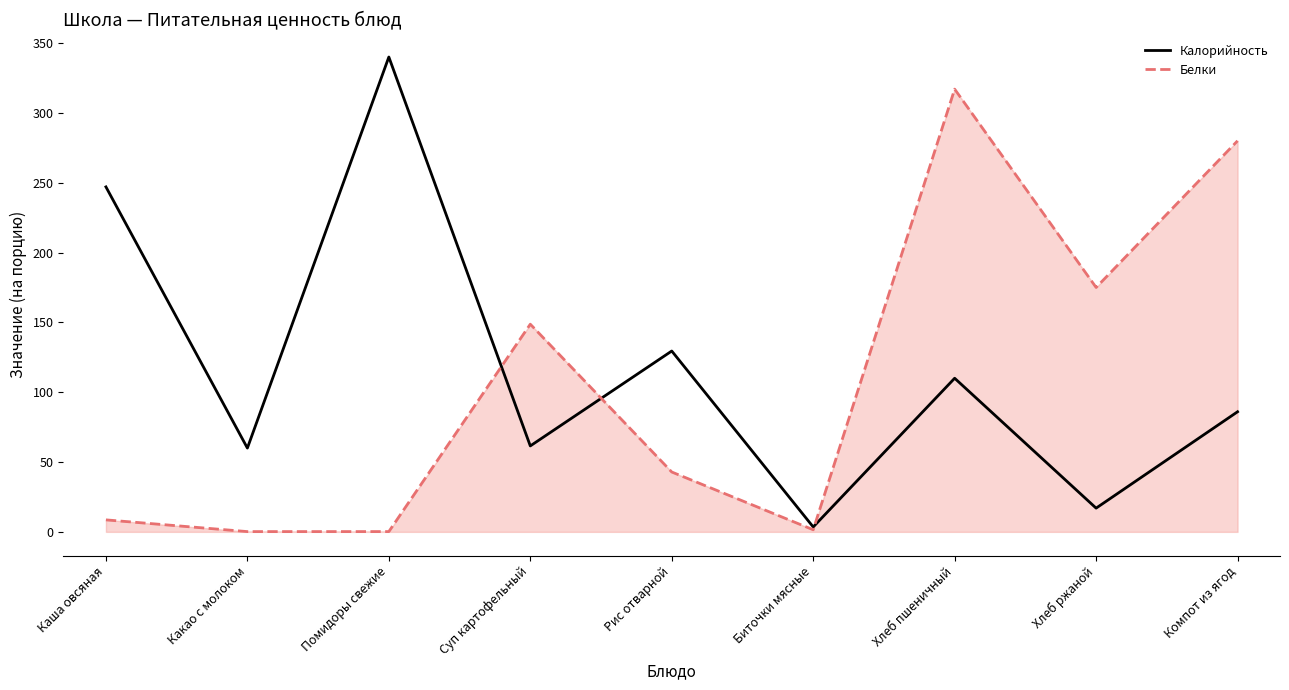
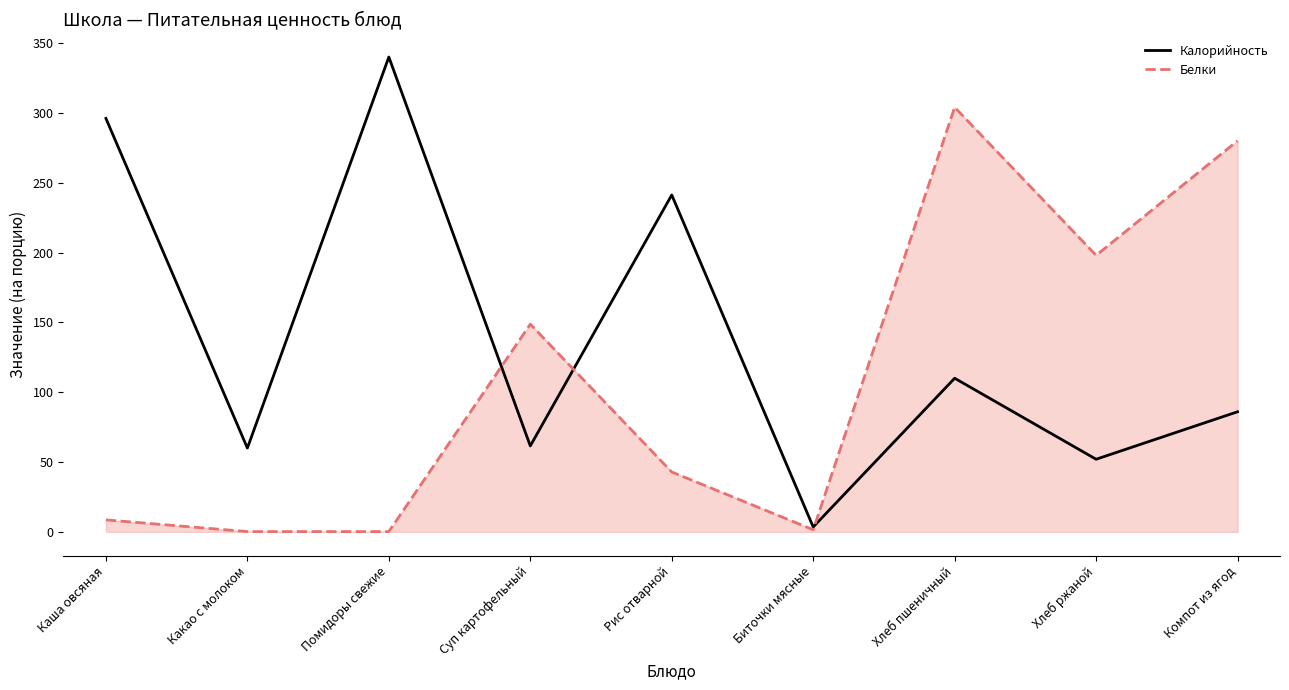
  {
    "Калорийность": {
-     "Каша овсяная": 247,
+     "Каша овсяная": 296,
      "Какао с молоком": 60,
      "Помидоры свежие": 340,
      "Суп картофельный": 62,
-     "Рис отварной": 129,
+     "Рис отварной": 241,
      "Биточки мясные": 4,
      "Хлеб пшеничный": 110,
-     "Хлеб ржаной": 17,
+     "Хлеб ржаной": 52,
      "Компот из ягод": 86
    },
    "Белки": {
      "Каша овсяная": 9,
      "Какао с молоком": 0,
      "Помидоры свежие": 0,
      "Суп картофельный": 149,
      "Рис отварной": 43,
      "Биточки мясные": 2,
-     "Хлеб пшеничный": 317,
-     "Хлеб ржаной": 175,
+     "Хлеб пшеничный": 304,
+     "Хлеб ржаной": 198,
      "Компот из ягод": 280
    }
  }
